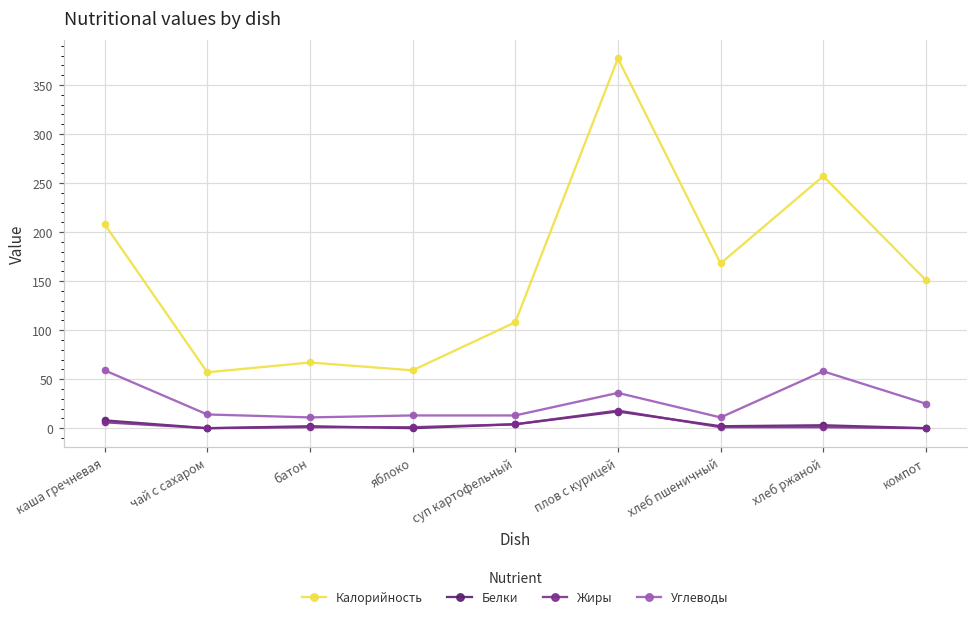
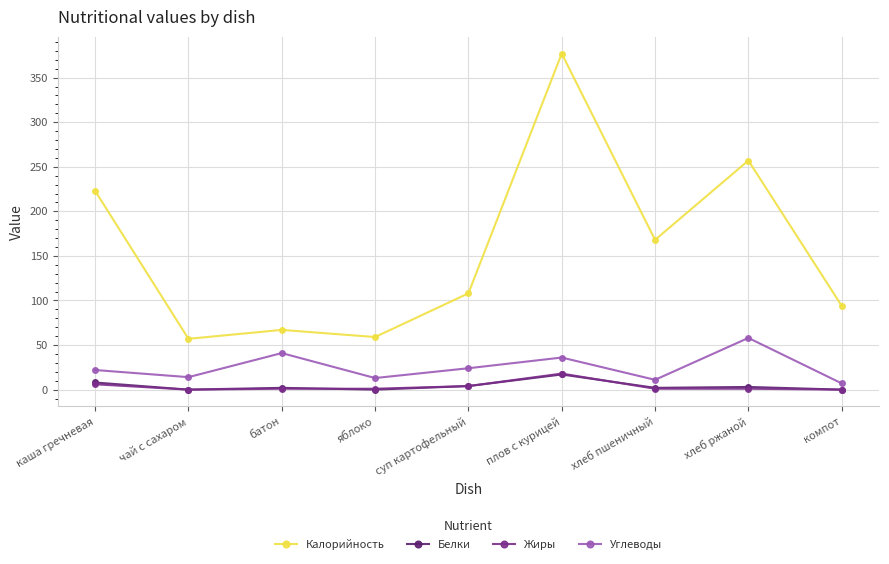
  {
    "Калорийность": {
-     "каша гречневая": 210,
+     "каша гречневая": 220,
      "чай с сахаром": 60,
      "батон": 70,
      "яблоко": 60,
      "суп картофельный": 110,
      "плов с курицей": 380,
      "хлеб пшеничный": 170,
      "хлеб ржаной": 260,
-     "компот": 150
+     "компот": 90
    },
    "Углеводы": {
-     "каша гречневая": 60,
+     "каша гречневая": 20,
      "чай с сахаром": 10,
-     "батон": 10,
+     "батон": 40,
      "яблоко": 10,
-     "суп картофельный": 10,
+     "суп картофельный": 20,
      "плов с курицей": 40,
      "хлеб пшеничный": 10,
      "хлеб ржаной": 60,
-     "компот": 30
+     "компот": 10
    }
  }
